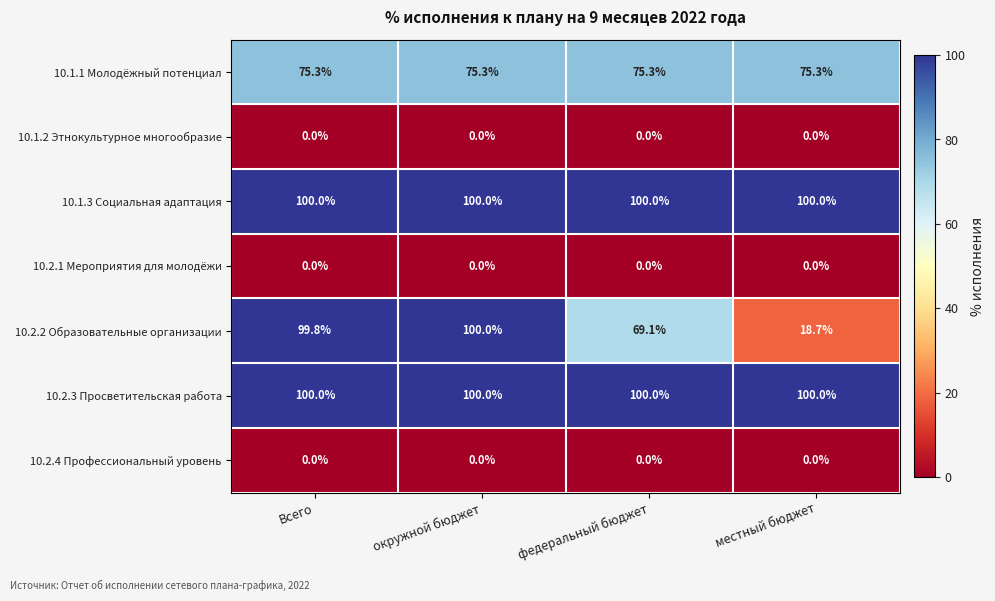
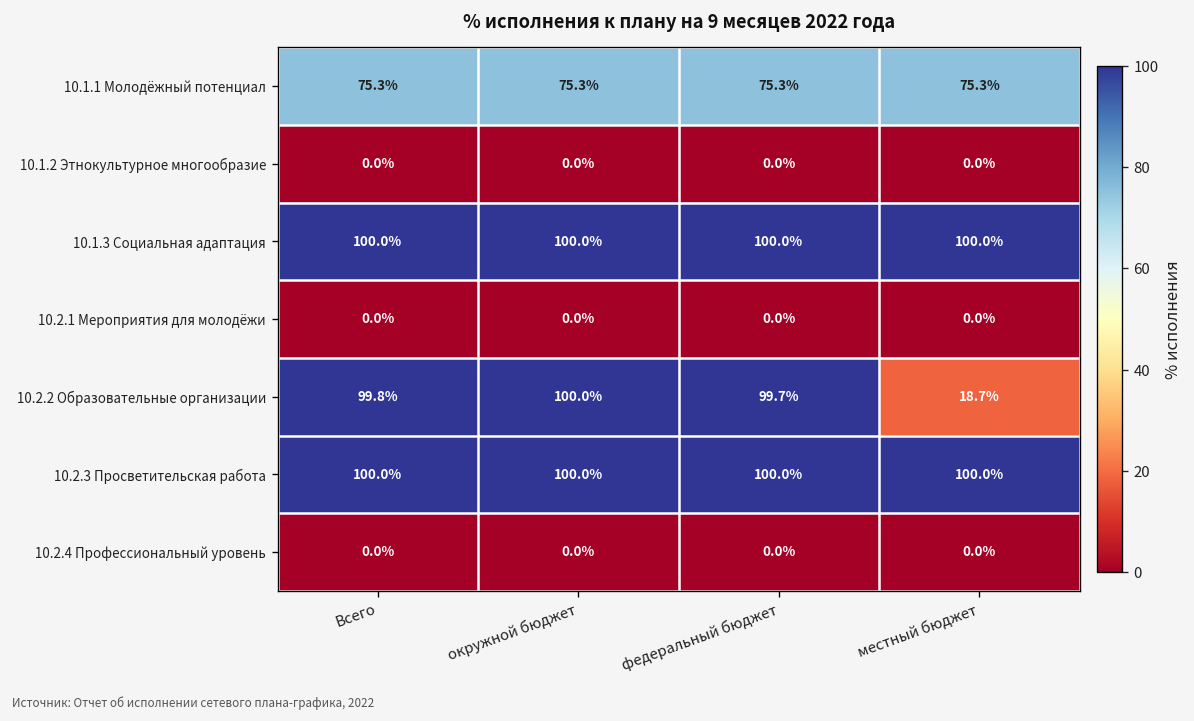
  {
    "10.1.1 Молодёжный потенциал": {
      "Всего": "75.3%",
      "окружной бюджет": "75.3%",
      "федеральный бюджет": "75.3%",
      "местный бюджет": "75.3%"
    },
    "10.1.2 Этнокультурное многообразие": {
      "Всего": "0.0%",
      "окружной бюджет": "0.0%",
      "федеральный бюджет": "0.0%",
      "местный бюджет": "0.0%"
    },
    "10.1.3 Социальная адаптация": {
      "Всего": "100.0%",
      "окружной бюджет": "100.0%",
      "федеральный бюджет": "100.0%",
      "местный бюджет": "100.0%"
    },
    "10.2.1 Мероприятия для молодёжи": {
      "Всего": "0.0%",
      "окружной бюджет": "0.0%",
      "федеральный бюджет": "0.0%",
      "местный бюджет": "0.0%"
    },
    "10.2.2 Образовательные организации": {
      "Всего": "99.8%",
      "окружной бюджет": "100.0%",
-     "федеральный бюджет": "69.1%",
+     "федеральный бюджет": "99.7%",
      "местный бюджет": "18.7%"
    },
    "10.2.3 Просветительская работа": {
      "Всего": "100.0%",
      "окружной бюджет": "100.0%",
      "федеральный бюджет": "100.0%",
      "местный бюджет": "100.0%"
    },
    "10.2.4 Профессиональный уровень": {
      "Всего": "0.0%",
      "окружной бюджет": "0.0%",
      "федеральный бюджет": "0.0%",
      "местный бюджет": "0.0%"
    }
  }
